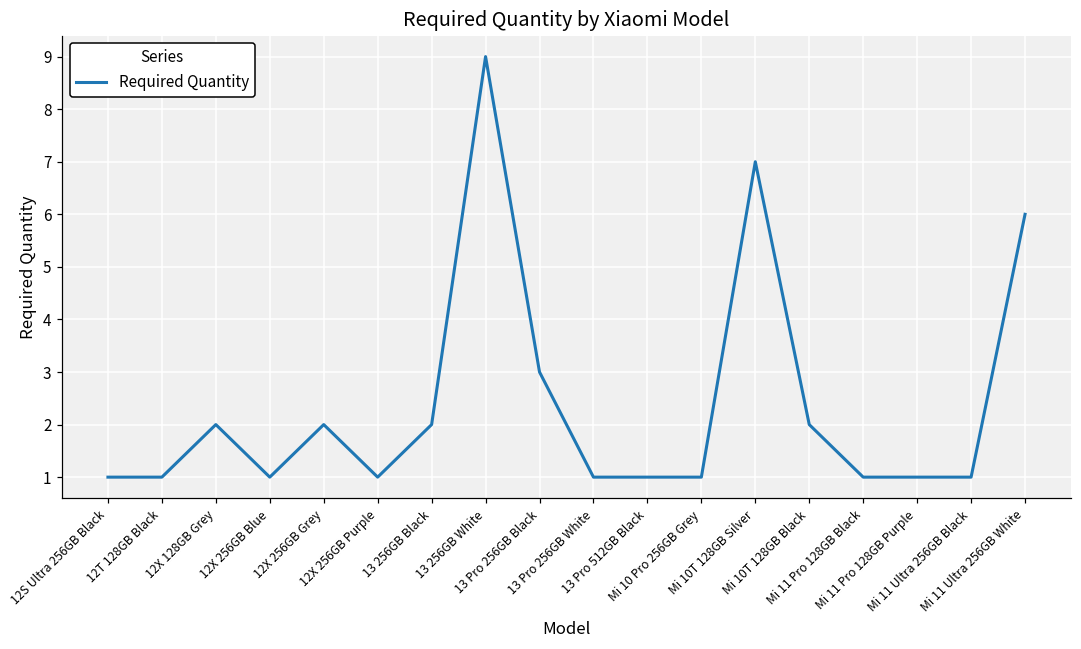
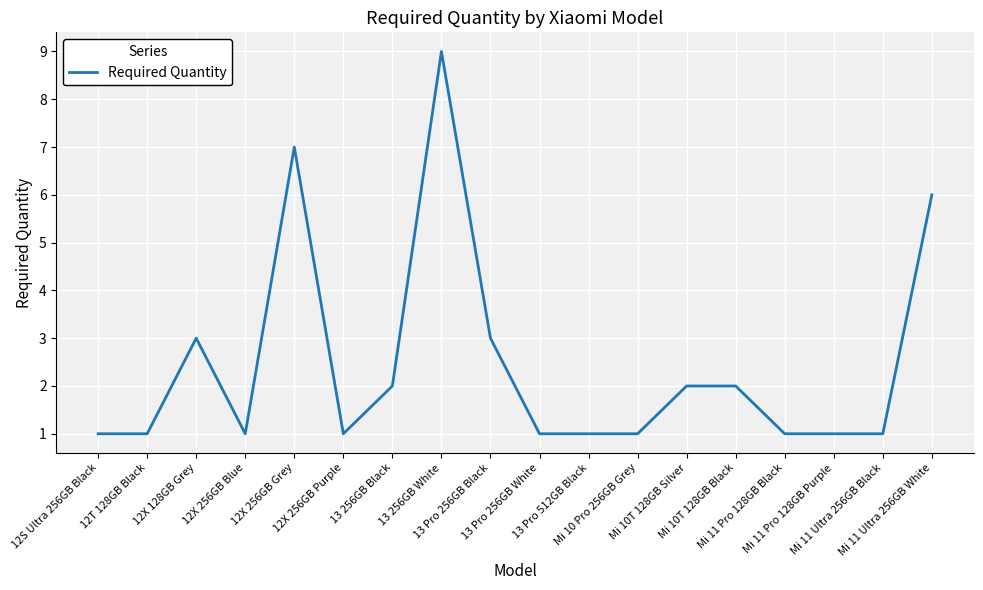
  {
    "12S Ultra 256GB Black": 1,
    "12T 128GB Black": 1,
-   "12X 128GB Grey": 2,
+   "12X 128GB Grey": 3,
    "12X 256GB Blue": 1,
-   "12X 256GB Grey": 2,
+   "12X 256GB Grey": 7,
    "12X 256GB Purple": 1,
    "13 256GB Black": 2,
    "13 256GB White": 9,
    "13 Pro 256GB Black": 3,
    "13 Pro 256GB White": 1,
    "13 Pro 512GB Black": 1,
    "Mi 10 Pro 256GB Grey": 1,
-   "Mi 10T 128GB Silver": 7,
+   "Mi 10T 128GB Silver": 2,
    "Mi 10T 128GB Black": 2,
    "Mi 11 Pro 128GB Black": 1,
    "Mi 11 Pro 128GB Purple": 1,
    "Mi 11 Ultra 256GB Black": 1,
    "Mi 11 Ultra 256GB White": 6
  }
